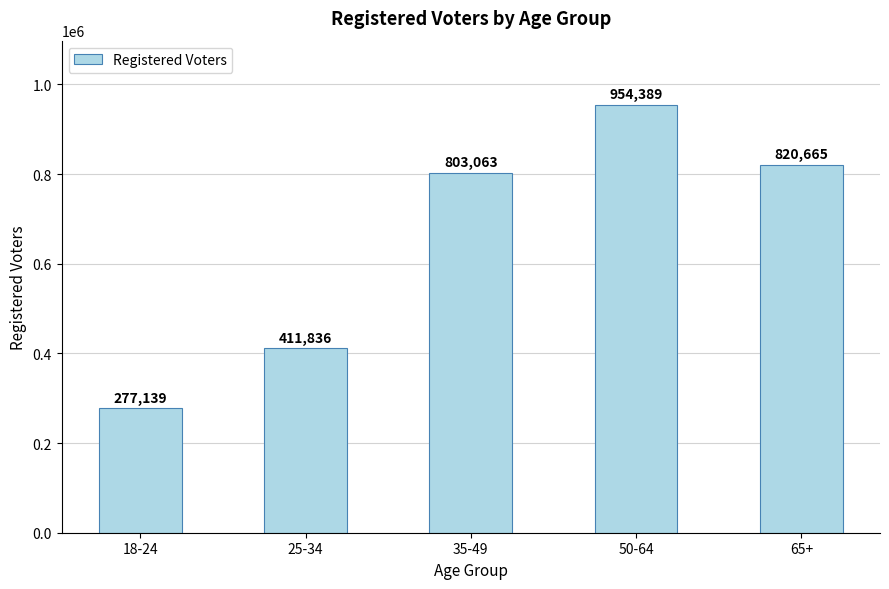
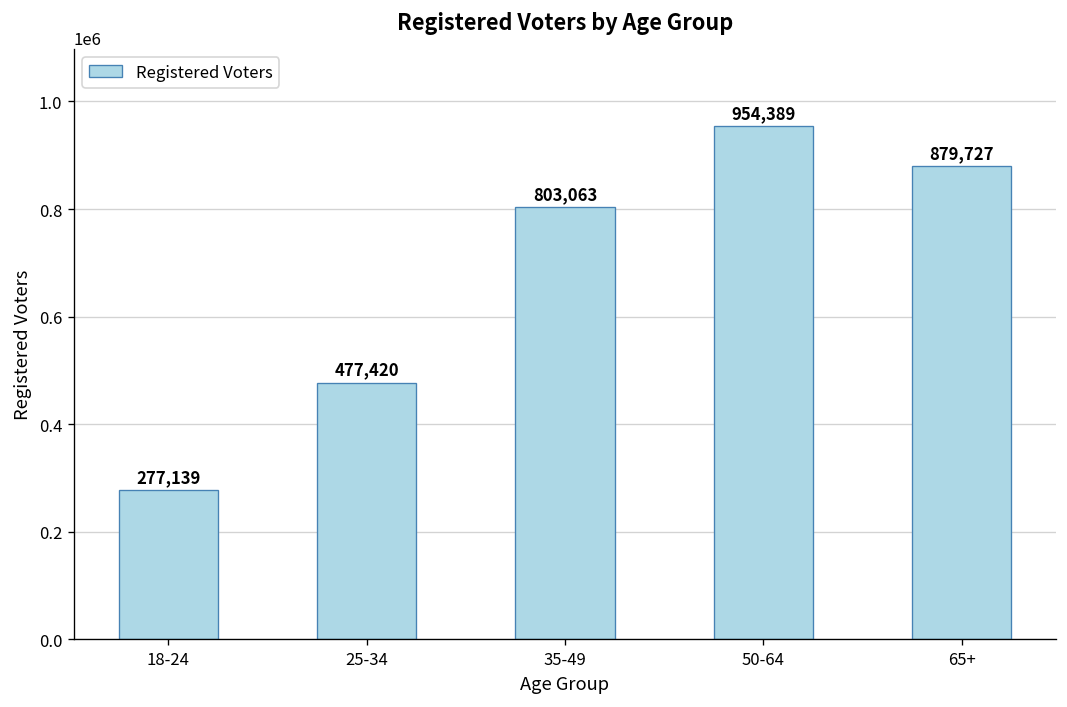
  {
    "18-24": "277,139",
-   "25-34": "411,836",
+   "25-34": "477,420",
    "35-49": "803,063",
    "50-64": "954,389",
-   "65+": "820,665"
+   "65+": "879,727"
  }
